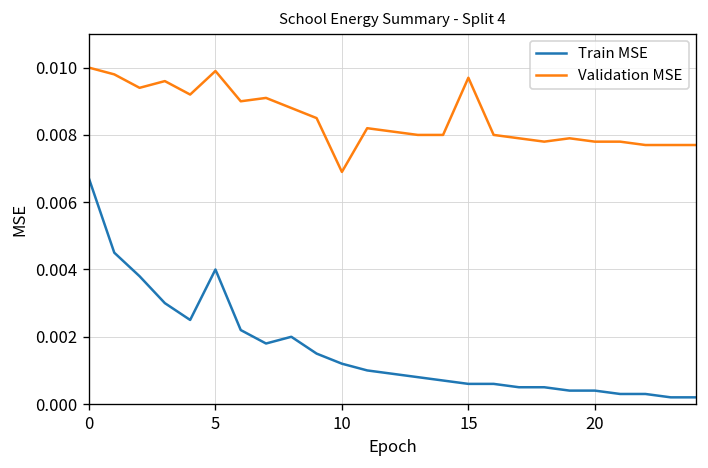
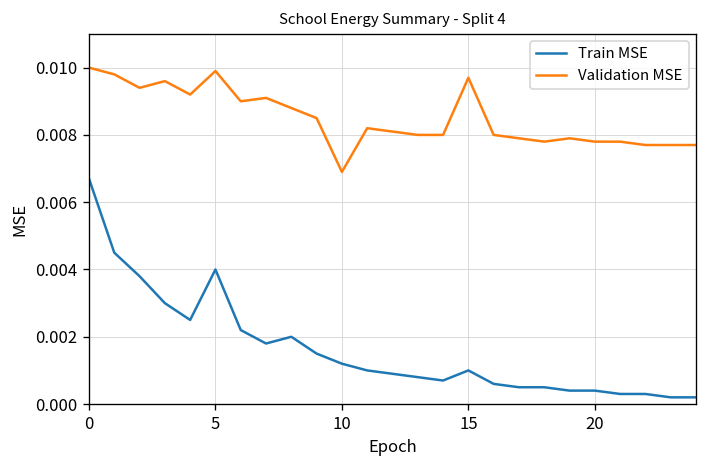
  {
    "Train MSE": {
      "0": 0.0067,
      "5": 0.0040,
      "10": 0.0012,
-     "15": 0.0006,
+     "15": 0.0010,
      "20": 0.0004
    },
    "Validation MSE": {
      "0": 0.0100,
      "5": 0.0099,
      "10": 0.0069,
      "15": 0.0097,
      "20": 0.0078
    }
  }
